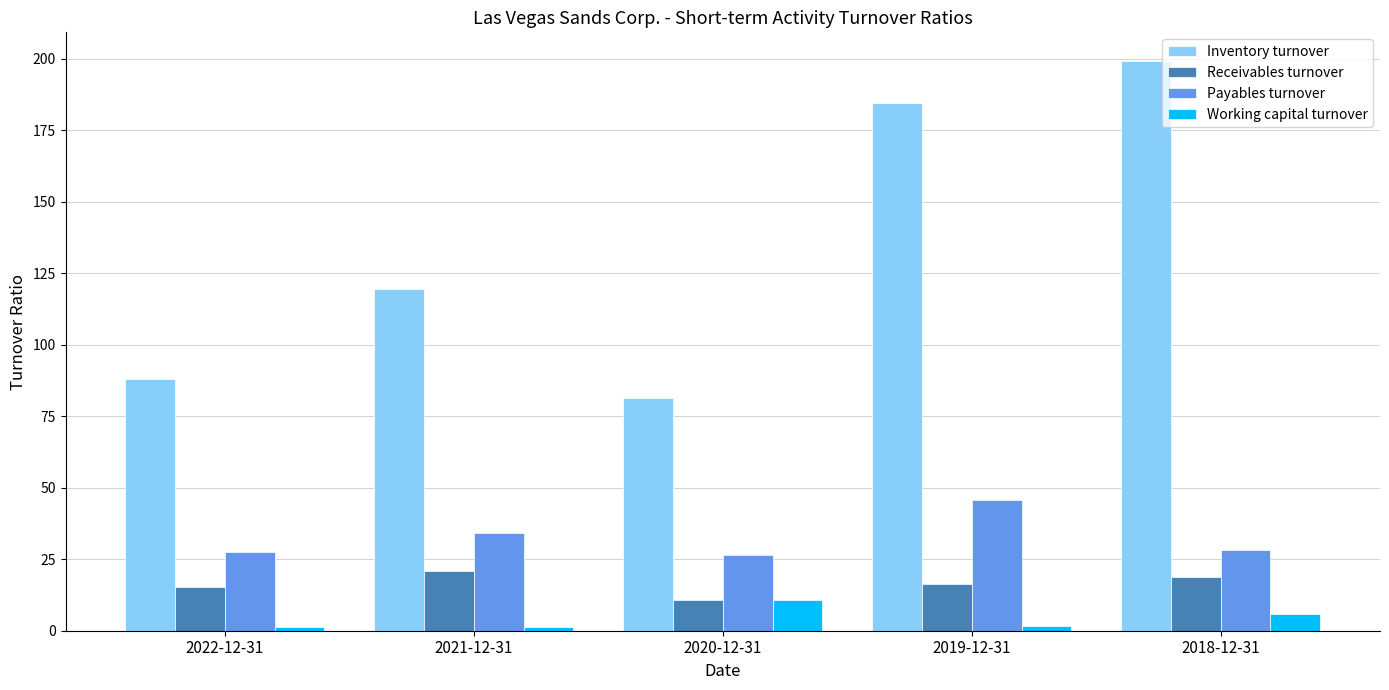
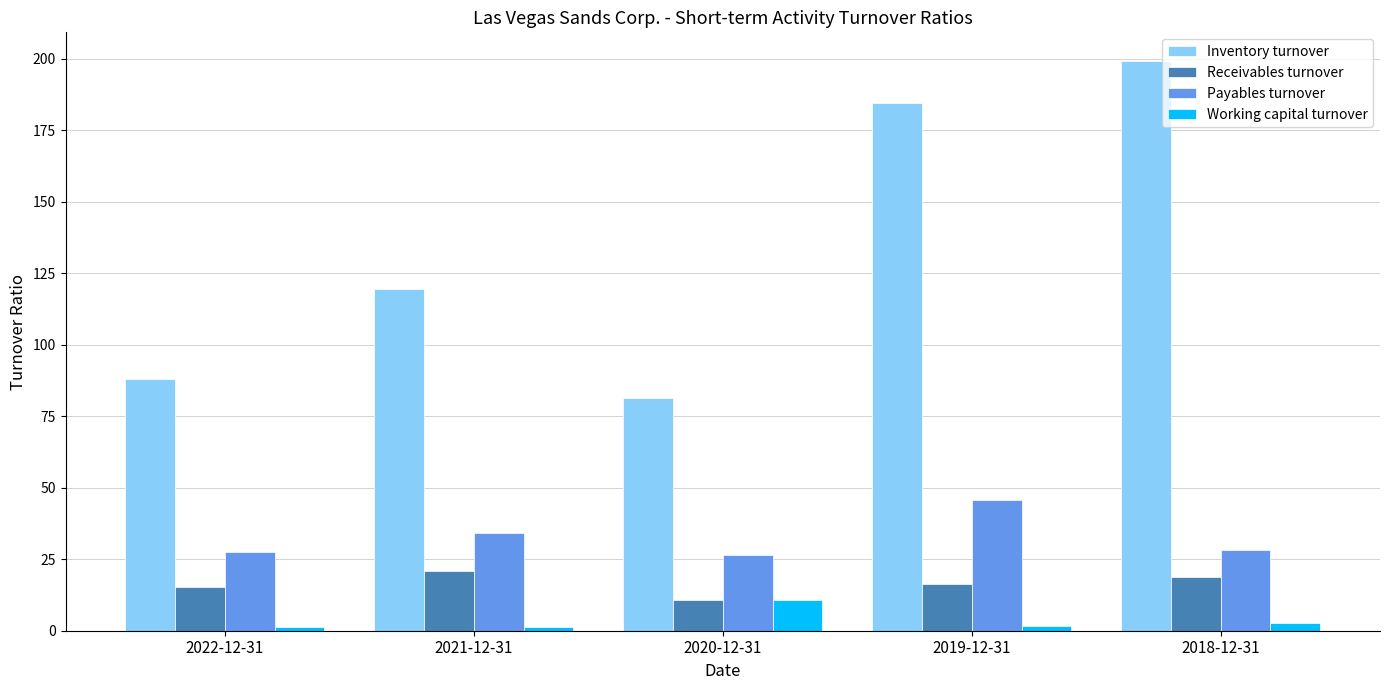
  {
    "Inventory turnover": {
      "2022-12-31": 88,
      "2021-12-31": 119,
      "2020-12-31": 82,
      "2019-12-31": 185,
      "2018-12-31": 199
    },
    "Receivables turnover": {
      "2022-12-31": 15,
      "2021-12-31": 21,
      "2020-12-31": 11,
      "2019-12-31": 16,
      "2018-12-31": 19
    },
    "Payables turnover": {
      "2022-12-31": 28,
      "2021-12-31": 34,
      "2020-12-31": 27,
      "2019-12-31": 46,
      "2018-12-31": 28
    },
    "Working capital turnover": {
      "2022-12-31": 1,
      "2021-12-31": 1,
      "2020-12-31": 11,
      "2019-12-31": 2,
-     "2018-12-31": 6
+     "2018-12-31": 3
    }
  }
